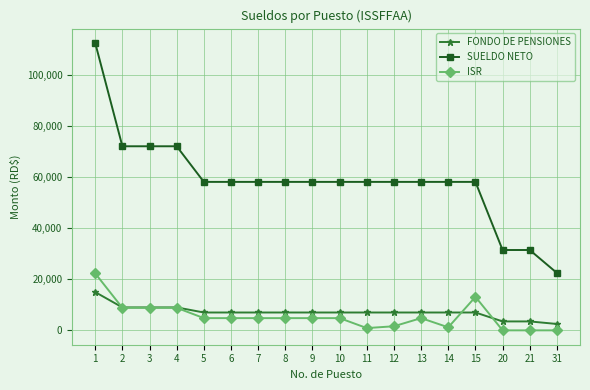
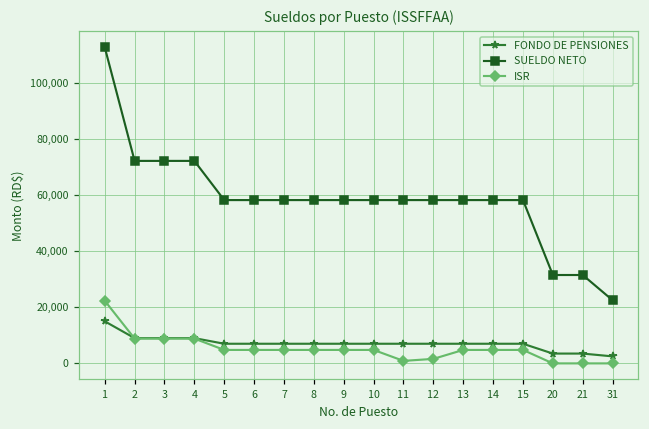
  {
    "ISR": {
      "1": "22,000",
      "5": "5,000",
      "6": "5,000",
      "7": "5,000",
      "8": "5,000",
      "9": "5,000",
      "10": "5,000",
      "11": "1,000",
      "12": "2,000",
      "13": "5,000",
-     "14": "1,000",
-     "15": "13,000",
+     "14": "5,000",
+     "15": "5,000",
      "20": "0",
      "21": "0",
      "31": "0"
    }
  }
